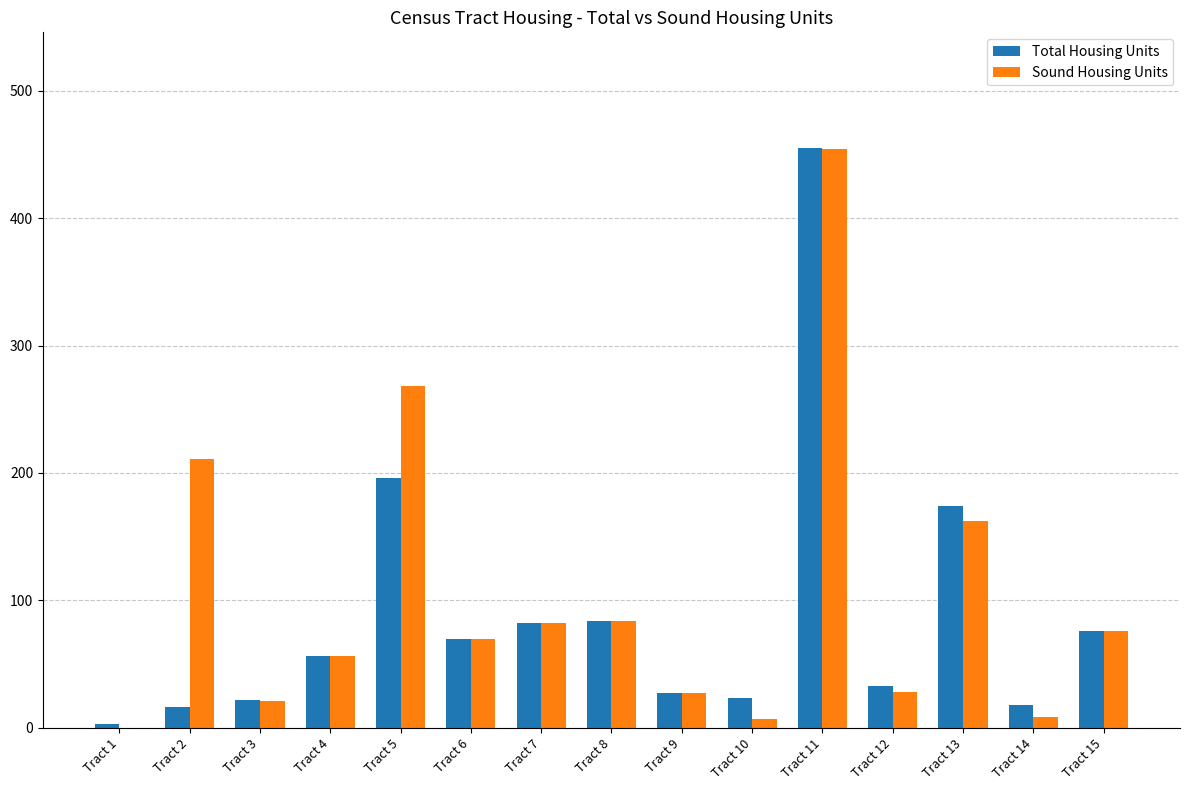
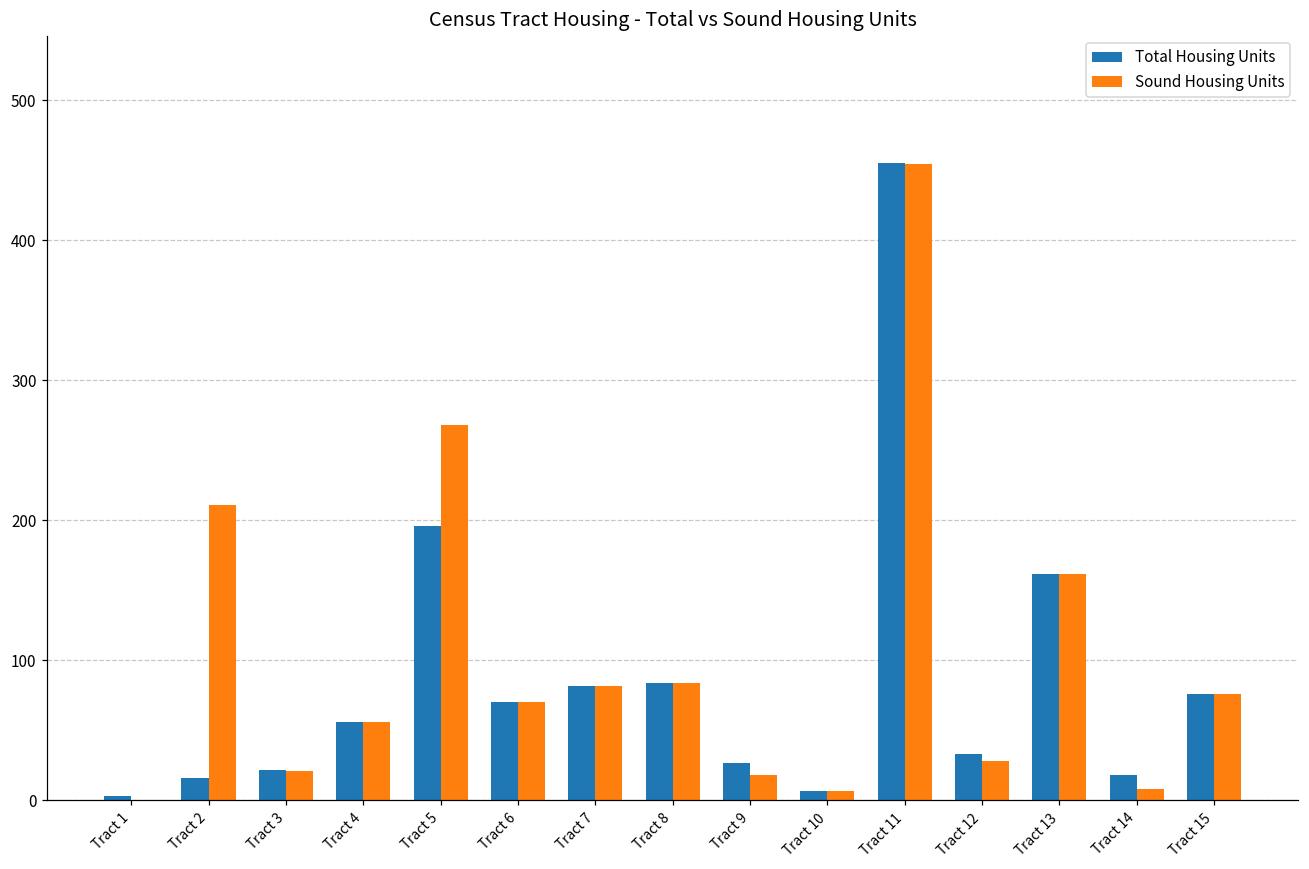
  {
    "Total Housing Units": {
      "Tract 1": 3,
      "Tract 2": 16,
      "Tract 3": 22,
      "Tract 4": 56,
      "Tract 5": 196,
      "Tract 6": 70,
      "Tract 7": 82,
      "Tract 8": 84,
      "Tract 9": 27,
-     "Tract 10": 23,
+     "Tract 10": 7,
      "Tract 11": 455,
      "Tract 12": 33,
-     "Tract 13": 174,
+     "Tract 13": 162,
      "Tract 14": 18,
      "Tract 15": 76
    },
    "Sound Housing Units": {
      "Tract 1": 0,
      "Tract 2": 211,
      "Tract 3": 21,
      "Tract 4": 56,
      "Tract 5": 268,
      "Tract 6": 70,
      "Tract 7": 82,
      "Tract 8": 84,
-     "Tract 9": 27,
+     "Tract 9": 18,
      "Tract 10": 7,
      "Tract 11": 454,
      "Tract 12": 28,
      "Tract 13": 162,
      "Tract 14": 8,
      "Tract 15": 76
    }
  }
